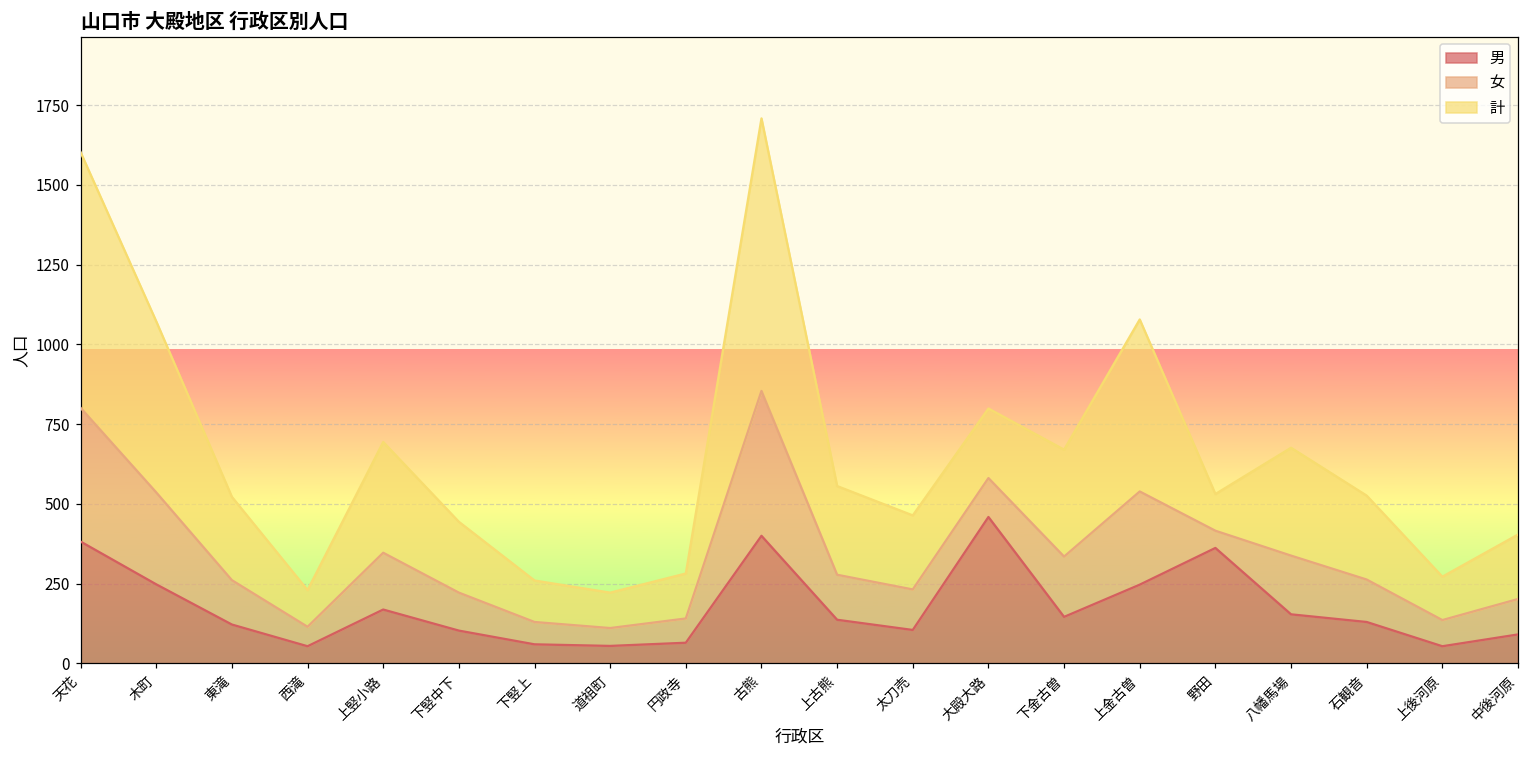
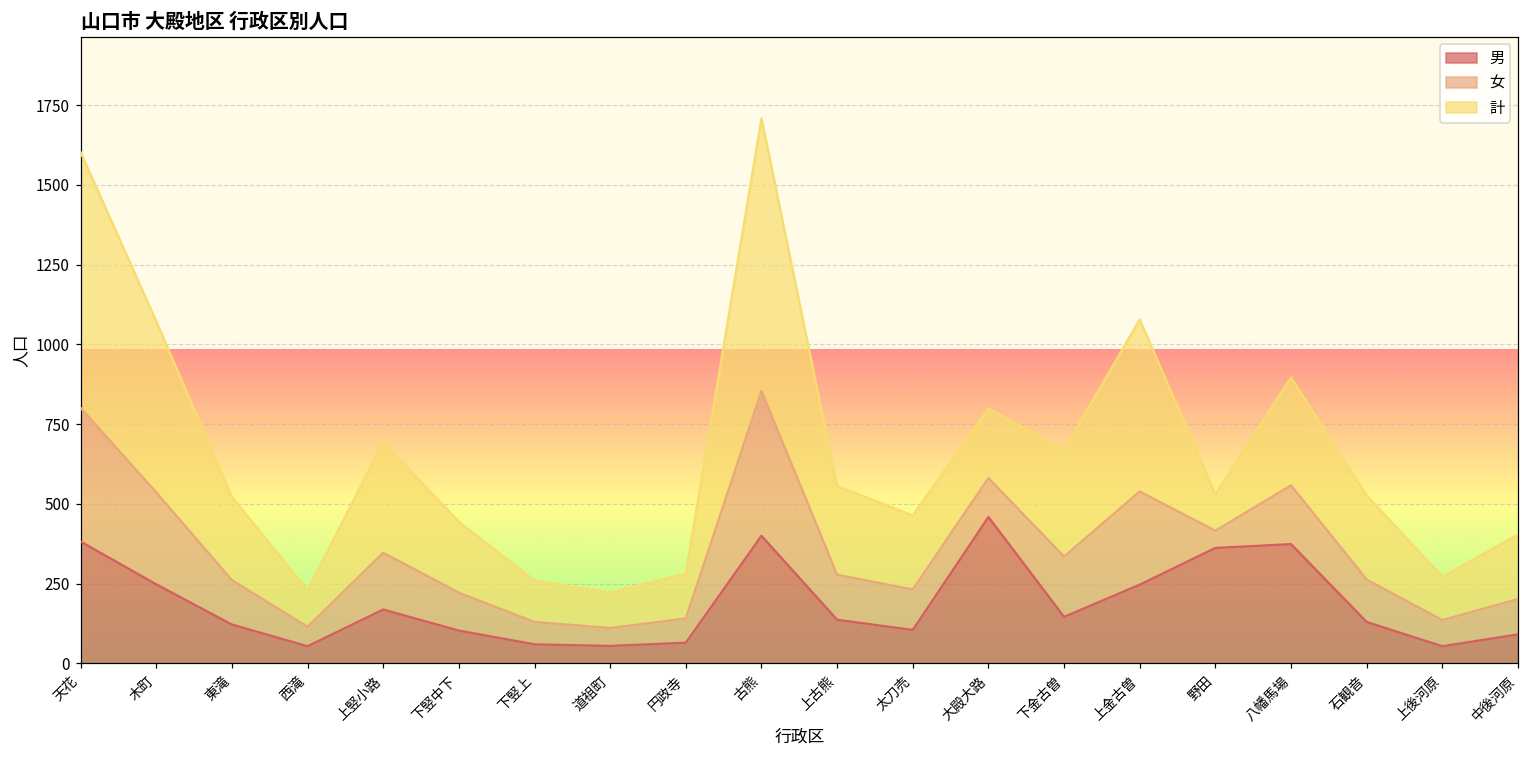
  {
    "男": {
      "天花": 380,
      "木町": 250,
      "東滝": 120,
      "西滝": 50,
      "上竪小路": 170,
      "下竪中下": 100,
      "下竪上": 60,
      "道祖町": 60,
      "円政寺": 70,
      "古熊": 400,
      "上古熊": 140,
      "太刀売": 110,
      "大殿大路": 460,
      "下金古曽": 150,
      "上金古曽": 250,
      "野田": 360,
-     "八幡馬場": 150,
+     "八幡馬場": 370,
      "石観音": 130,
      "上後河原": 50,
      "中後河原": 90
    }
  }
